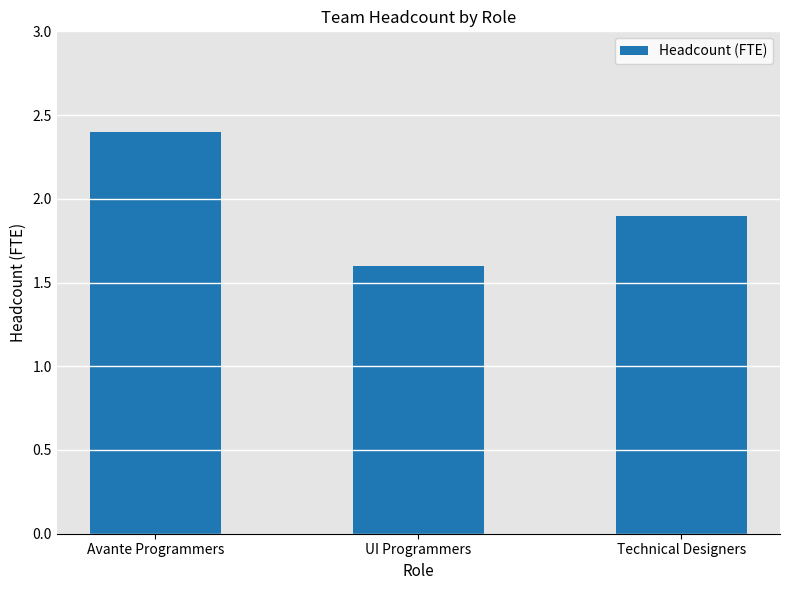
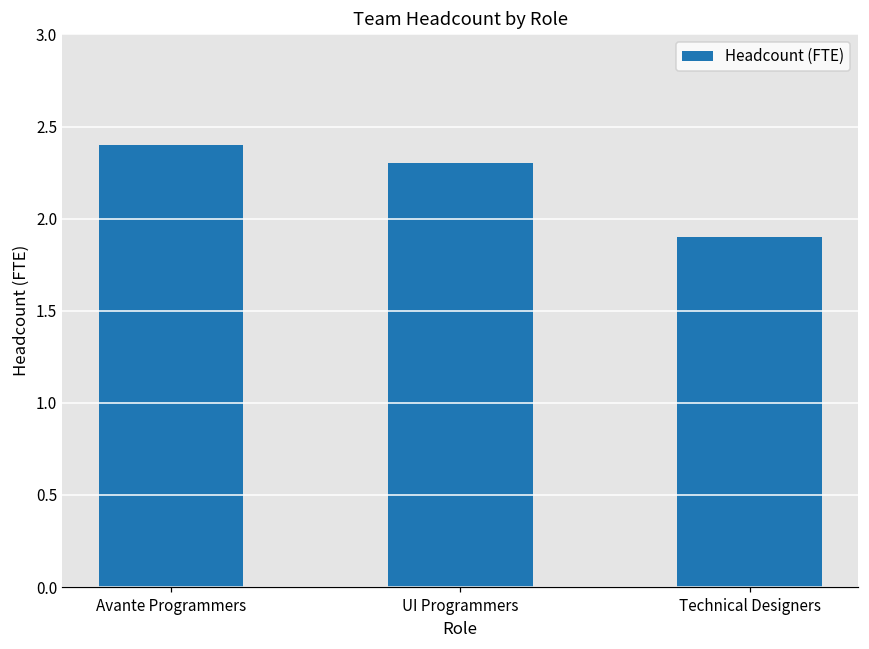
  {
    "Avante Programmers": 2.4,
-   "UI Programmers": 1.6,
+   "UI Programmers": 2.3,
    "Technical Designers": 1.9
  }
